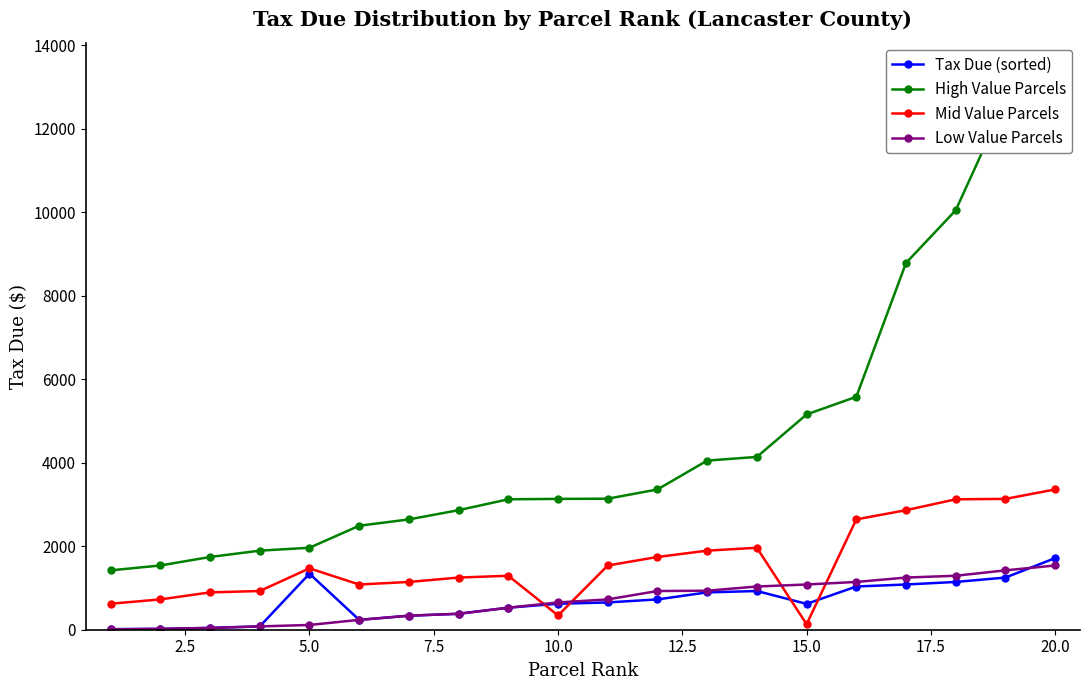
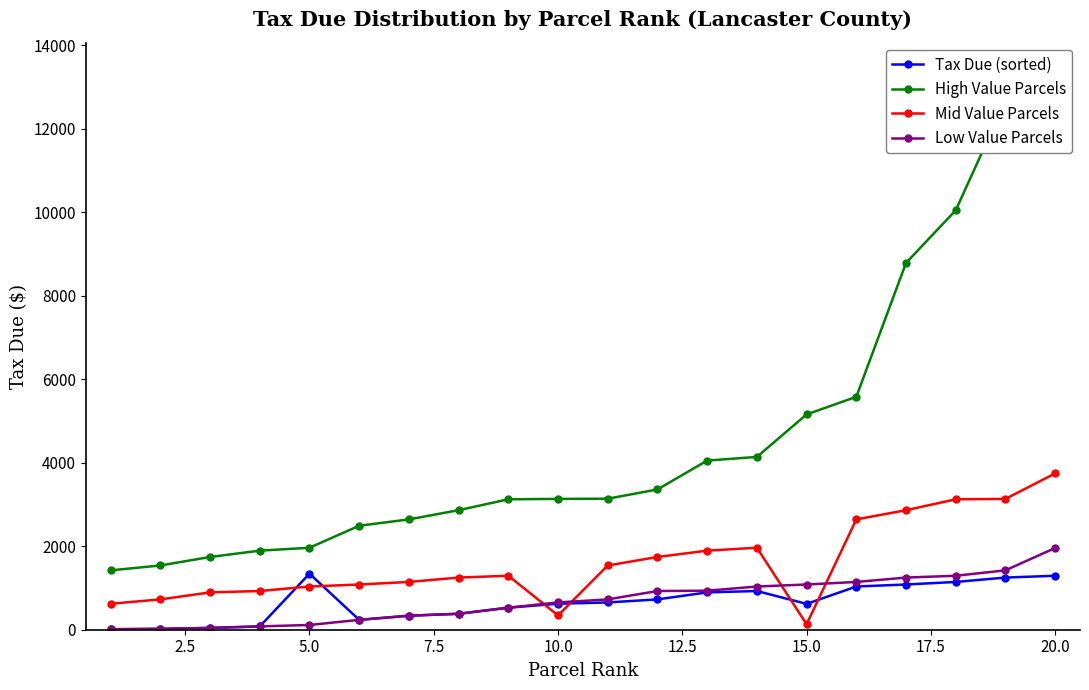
  {
    "Tax Due (sorted)": {
      "5.0": 1300,
      "15.0": 600,
-     "20.0": 1700
+     "20.0": 1300
    },
    "High Value Parcels": {
      "5.0": 2000,
      "10.0": 3100,
      "15.0": 5200
    },
    "Mid Value Parcels": {
-     "5.0": 1500,
+     "5.0": 1000,
      "10.0": 300,
      "15.0": 100,
-     "20.0": 3400
+     "20.0": 3700
    },
    "Low Value Parcels": {
      "5.0": 100,
      "15.0": 1100,
-     "20.0": 1500
+     "20.0": 2000
    }
  }
